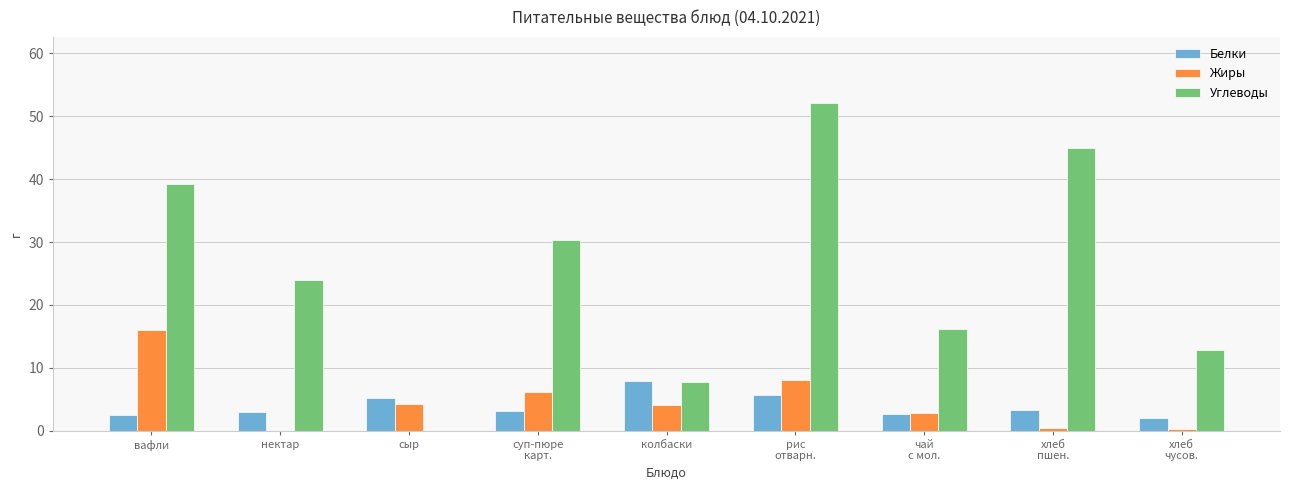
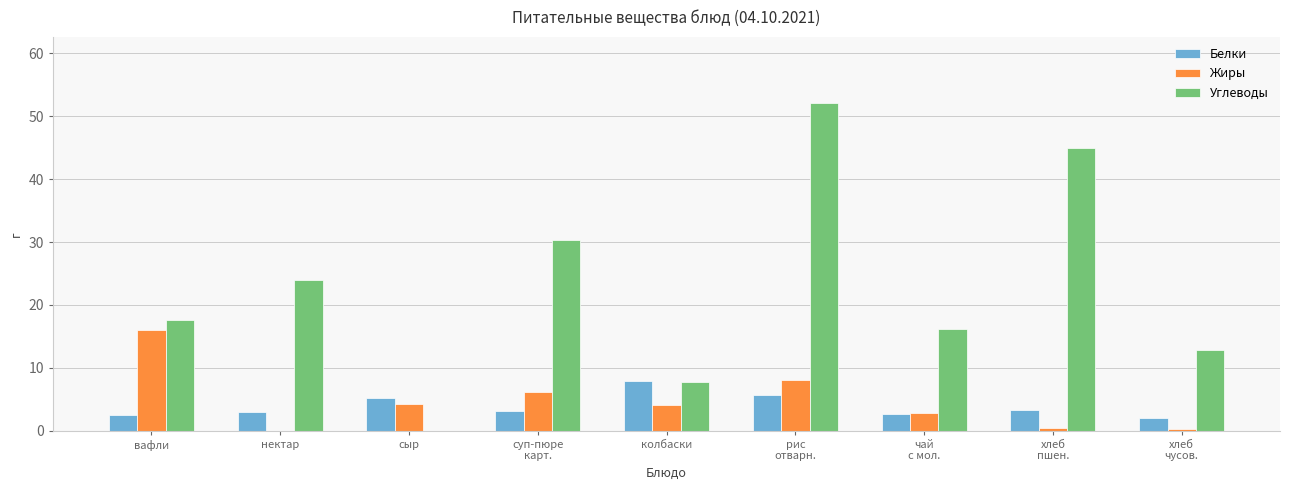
  {
    "Белки": {
      "вафли": 3,
      "нектар": 3,
      "сыр": 5,
      "суп-пюре карт.": 3,
      "колбаски": 8,
      "рис отварн.": 6,
      "чай с мол.": 3,
      "хлеб пшен.": 3,
      "хлеб чусов.": 2
    },
    "Жиры": {
      "вафли": 16,
      "нектар": 0,
      "сыр": 4,
      "суп-пюре карт.": 6,
      "колбаски": 4,
      "рис отварн.": 8,
      "чай с мол.": 3,
      "хлеб пшен.": 0
    },
    "Углеводы": {
-     "вафли": 39,
+     "вафли": 18,
      "нектар": 24,
      "сыр": 0,
      "суп-пюре карт.": 30,
      "колбаски": 8,
      "рис отварн.": 52,
      "чай с мол.": 16,
      "хлеб пшен.": 45,
      "хлеб чусов.": 13
    }
  }
